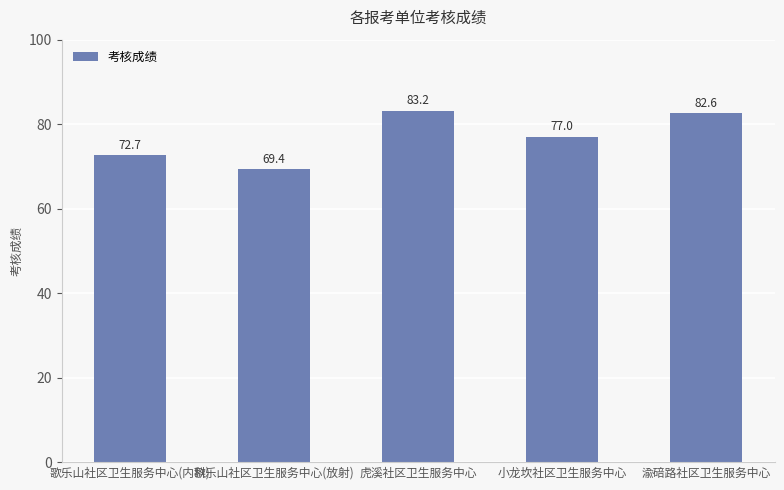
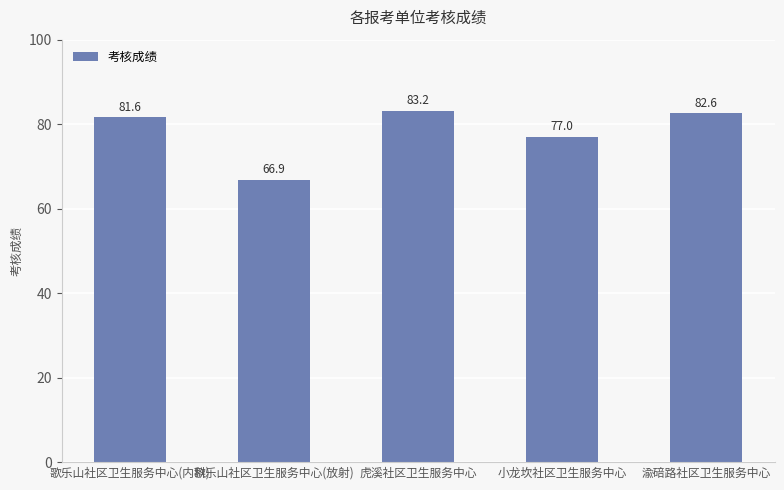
  {
-   "歌乐山社区卫生服务中心(内科)": 72.7,
-   "歌乐山社区卫生服务中心(放射)": 69.4,
+   "歌乐山社区卫生服务中心(内科)": 81.6,
+   "歌乐山社区卫生服务中心(放射)": 66.9,
    "虎溪社区卫生服务中心": 83.2,
    "小龙坎社区卫生服务中心": 77.0,
    "渝碚路社区卫生服务中心": 82.6
  }
